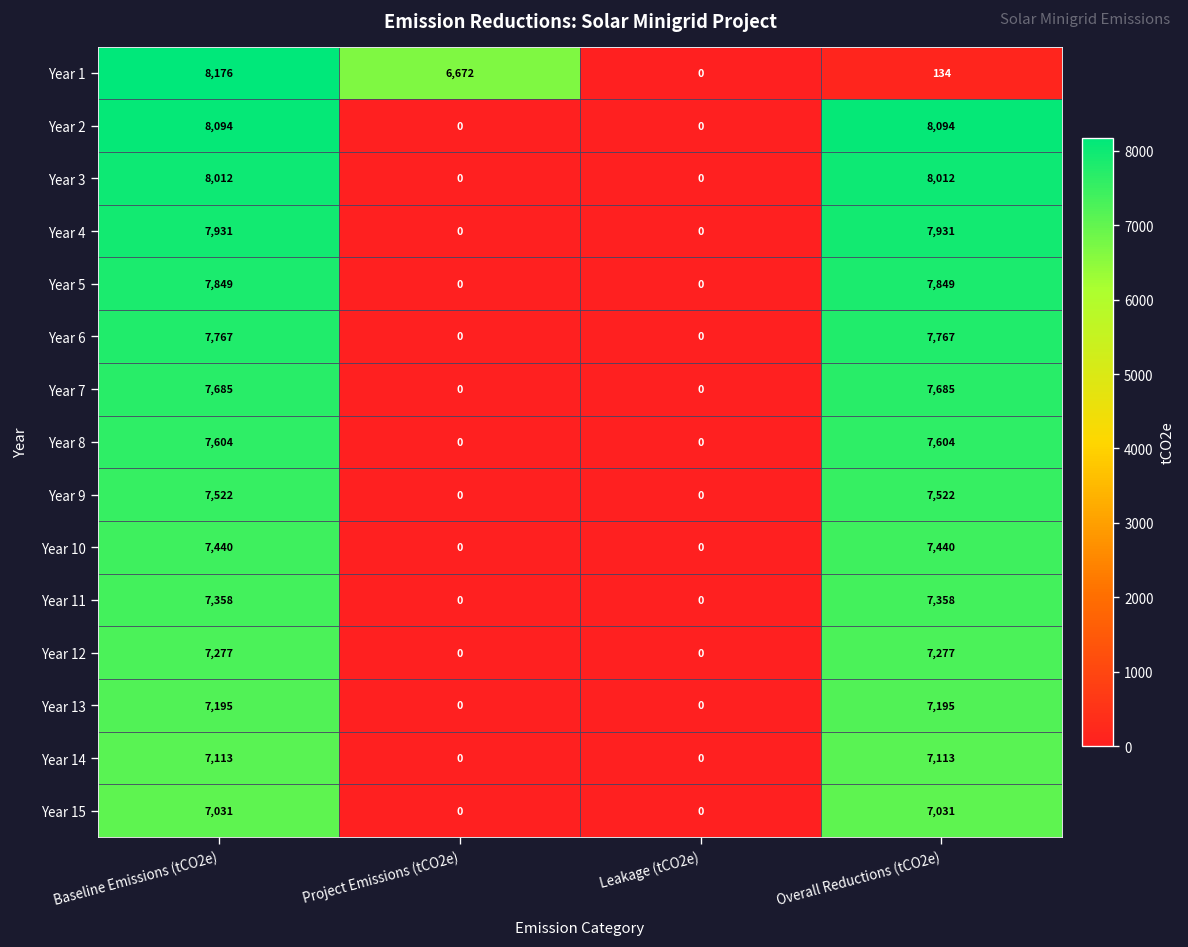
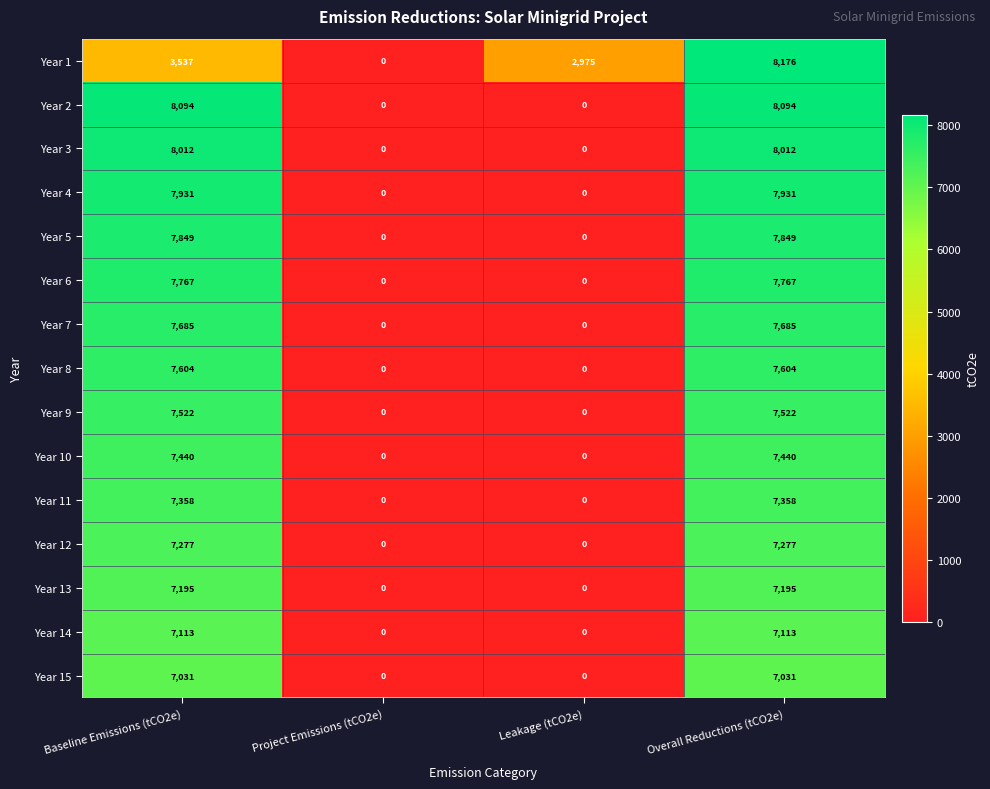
  {
    "Year 1": {
-     "Baseline Emissions (tCO2e)": "8,176",
-     "Project Emissions (tCO2e)": "6,672",
-     "Leakage (tCO2e)": "0",
-     "Overall Reductions (tCO2e)": "134"
+     "Baseline Emissions (tCO2e)": "3,537",
+     "Project Emissions (tCO2e)": "0",
+     "Leakage (tCO2e)": "2,975",
+     "Overall Reductions (tCO2e)": "8,176"
    },
    "Year 2": {
      "Baseline Emissions (tCO2e)": "8,094",
      "Project Emissions (tCO2e)": "0",
      "Leakage (tCO2e)": "0",
      "Overall Reductions (tCO2e)": "8,094"
    },
    "Year 3": {
      "Baseline Emissions (tCO2e)": "8,012",
      "Project Emissions (tCO2e)": "0",
      "Leakage (tCO2e)": "0",
      "Overall Reductions (tCO2e)": "8,012"
    },
    "Year 4": {
      "Baseline Emissions (tCO2e)": "7,931",
      "Project Emissions (tCO2e)": "0",
      "Leakage (tCO2e)": "0",
      "Overall Reductions (tCO2e)": "7,931"
    },
    "Year 5": {
      "Baseline Emissions (tCO2e)": "7,849",
      "Project Emissions (tCO2e)": "0",
      "Leakage (tCO2e)": "0",
      "Overall Reductions (tCO2e)": "7,849"
    },
    "Year 6": {
      "Baseline Emissions (tCO2e)": "7,767",
      "Project Emissions (tCO2e)": "0",
      "Leakage (tCO2e)": "0",
      "Overall Reductions (tCO2e)": "7,767"
    },
    "Year 7": {
      "Baseline Emissions (tCO2e)": "7,685",
      "Project Emissions (tCO2e)": "0",
      "Leakage (tCO2e)": "0",
      "Overall Reductions (tCO2e)": "7,685"
    },
    "Year 8": {
      "Baseline Emissions (tCO2e)": "7,604",
      "Project Emissions (tCO2e)": "0",
      "Leakage (tCO2e)": "0",
      "Overall Reductions (tCO2e)": "7,604"
    },
    "Year 9": {
      "Baseline Emissions (tCO2e)": "7,522",
      "Project Emissions (tCO2e)": "0",
      "Leakage (tCO2e)": "0",
      "Overall Reductions (tCO2e)": "7,522"
    },
    "Year 10": {
      "Baseline Emissions (tCO2e)": "7,440",
      "Project Emissions (tCO2e)": "0",
      "Leakage (tCO2e)": "0",
      "Overall Reductions (tCO2e)": "7,440"
    },
    "Year 11": {
      "Baseline Emissions (tCO2e)": "7,358",
      "Project Emissions (tCO2e)": "0",
      "Leakage (tCO2e)": "0",
      "Overall Reductions (tCO2e)": "7,358"
    },
    "Year 12": {
      "Baseline Emissions (tCO2e)": "7,277",
      "Project Emissions (tCO2e)": "0",
      "Leakage (tCO2e)": "0",
      "Overall Reductions (tCO2e)": "7,277"
    },
    "Year 13": {
      "Baseline Emissions (tCO2e)": "7,195",
      "Project Emissions (tCO2e)": "0",
      "Leakage (tCO2e)": "0",
      "Overall Reductions (tCO2e)": "7,195"
    },
    "Year 14": {
      "Baseline Emissions (tCO2e)": "7,113",
      "Project Emissions (tCO2e)": "0",
      "Leakage (tCO2e)": "0",
      "Overall Reductions (tCO2e)": "7,113"
    },
    "Year 15": {
      "Baseline Emissions (tCO2e)": "7,031",
      "Project Emissions (tCO2e)": "0",
      "Leakage (tCO2e)": "0",
      "Overall Reductions (tCO2e)": "7,031"
    }
  }
